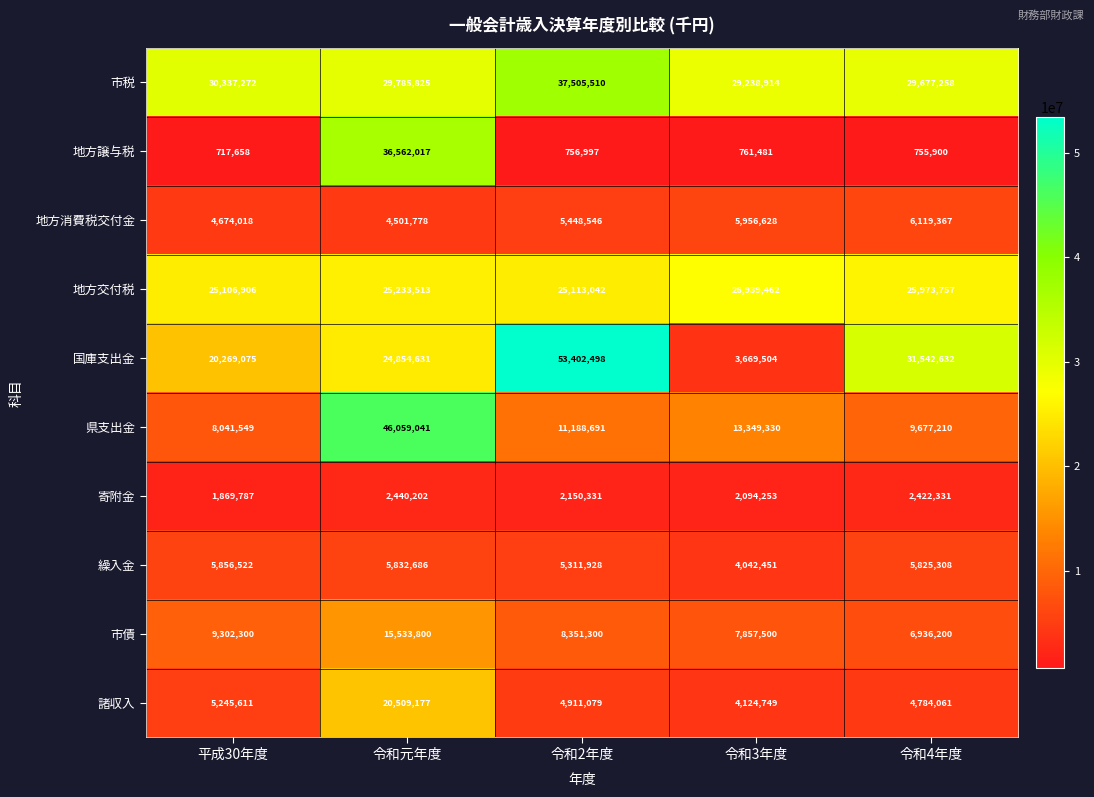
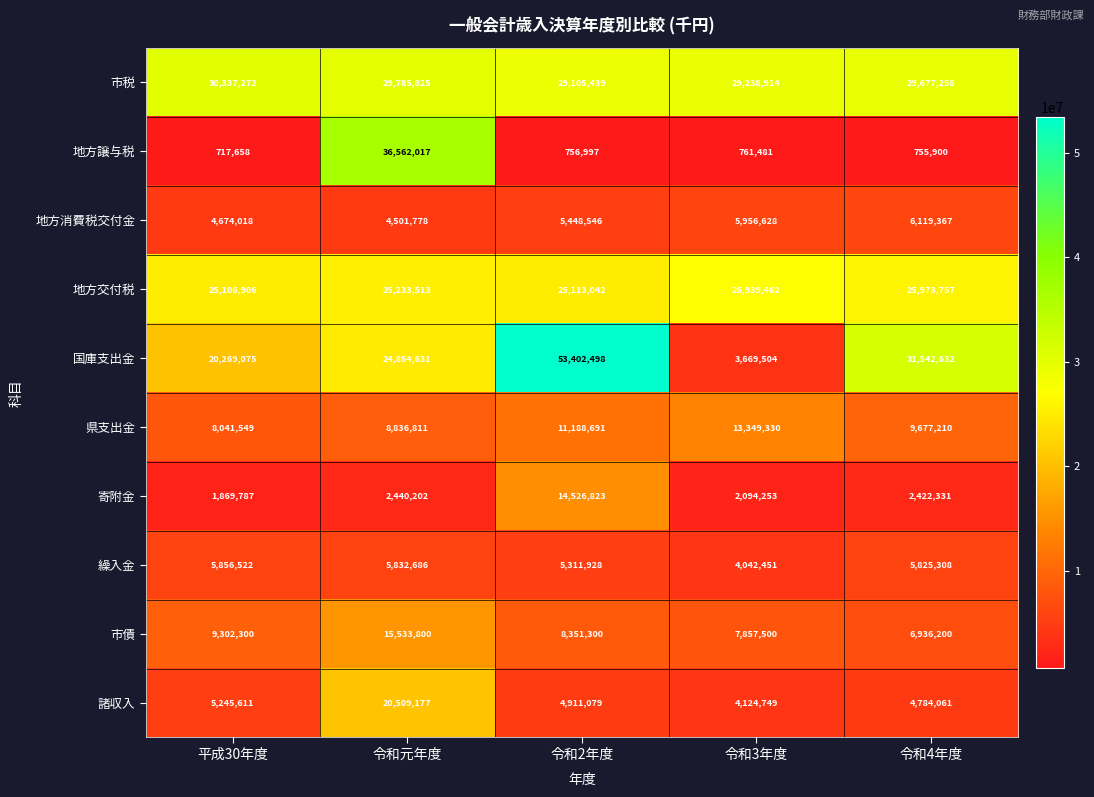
  {
    "市税": {
      "平成30年度": "30,337,272",
      "令和元年度": "29,785,825",
-     "令和2年度": "37,505,510",
+     "令和2年度": "29,105,439",
      "令和3年度": "29,238,914",
      "令和4年度": "29,677,258"
    },
    "地方譲与税": {
      "平成30年度": "717,658",
      "令和元年度": "36,562,017",
      "令和2年度": "756,997",
      "令和3年度": "761,481",
      "令和4年度": "755,900"
    },
    "地方消費税交付金": {
      "平成30年度": "4,674,018",
      "令和元年度": "4,501,778",
      "令和2年度": "5,448,546",
      "令和3年度": "5,956,628",
      "令和4年度": "6,119,367"
    },
    "地方交付税": {
      "平成30年度": "25,106,906",
      "令和元年度": "25,233,513",
      "令和2年度": "25,113,042",
      "令和3年度": "26,939,462",
      "令和4年度": "25,973,757"
    },
    "国庫支出金": {
      "平成30年度": "20,269,075",
      "令和元年度": "24,854,631",
      "令和2年度": "53,402,498",
      "令和3年度": "3,669,504",
      "令和4年度": "31,542,632"
    },
    "県支出金": {
      "平成30年度": "8,041,549",
-     "令和元年度": "46,059,041",
+     "令和元年度": "8,836,811",
      "令和2年度": "11,188,691",
      "令和3年度": "13,349,330",
      "令和4年度": "9,677,210"
    },
    "寄附金": {
      "平成30年度": "1,869,787",
      "令和元年度": "2,440,202",
-     "令和2年度": "2,150,331",
+     "令和2年度": "14,526,823",
      "令和3年度": "2,094,253",
      "令和4年度": "2,422,331"
    },
    "繰入金": {
      "平成30年度": "5,856,522",
      "令和元年度": "5,832,686",
      "令和2年度": "5,311,928",
      "令和3年度": "4,042,451",
      "令和4年度": "5,825,308"
    },
    "市債": {
      "平成30年度": "9,302,300",
      "令和元年度": "15,533,800",
      "令和2年度": "8,351,300",
      "令和3年度": "7,857,500",
      "令和4年度": "6,936,200"
    },
    "諸収入": {
      "平成30年度": "5,245,611",
      "令和元年度": "20,509,177",
      "令和2年度": "4,911,079",
      "令和3年度": "4,124,749",
      "令和4年度": "4,784,061"
    }
  }
